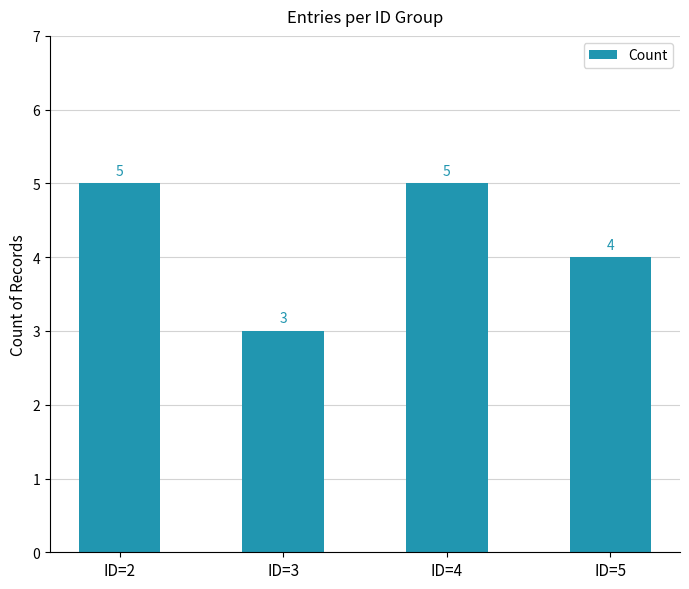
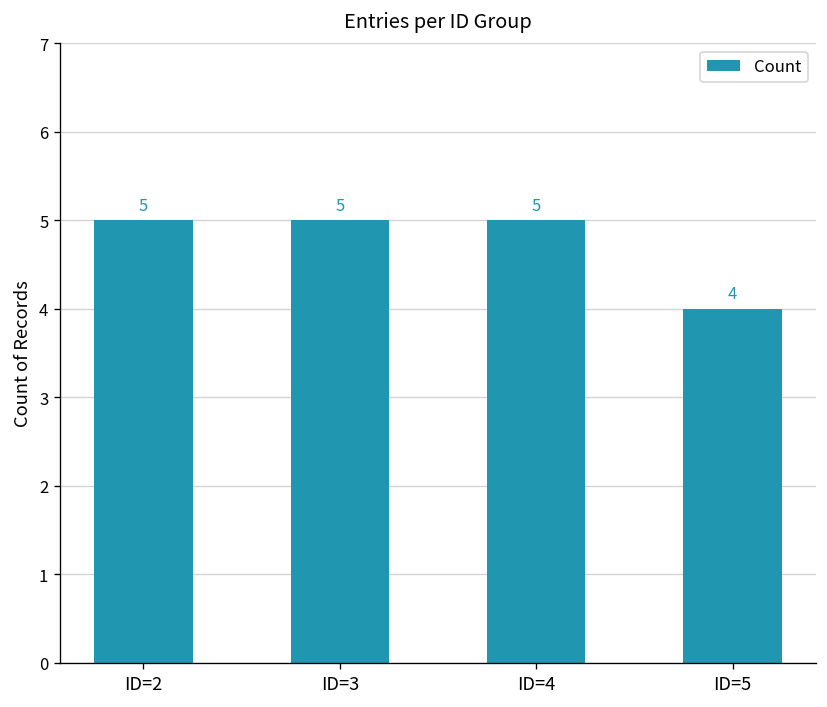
  {
    "ID=2": 5,
-   "ID=3": 3,
+   "ID=3": 5,
    "ID=4": 5,
    "ID=5": 4
  }
